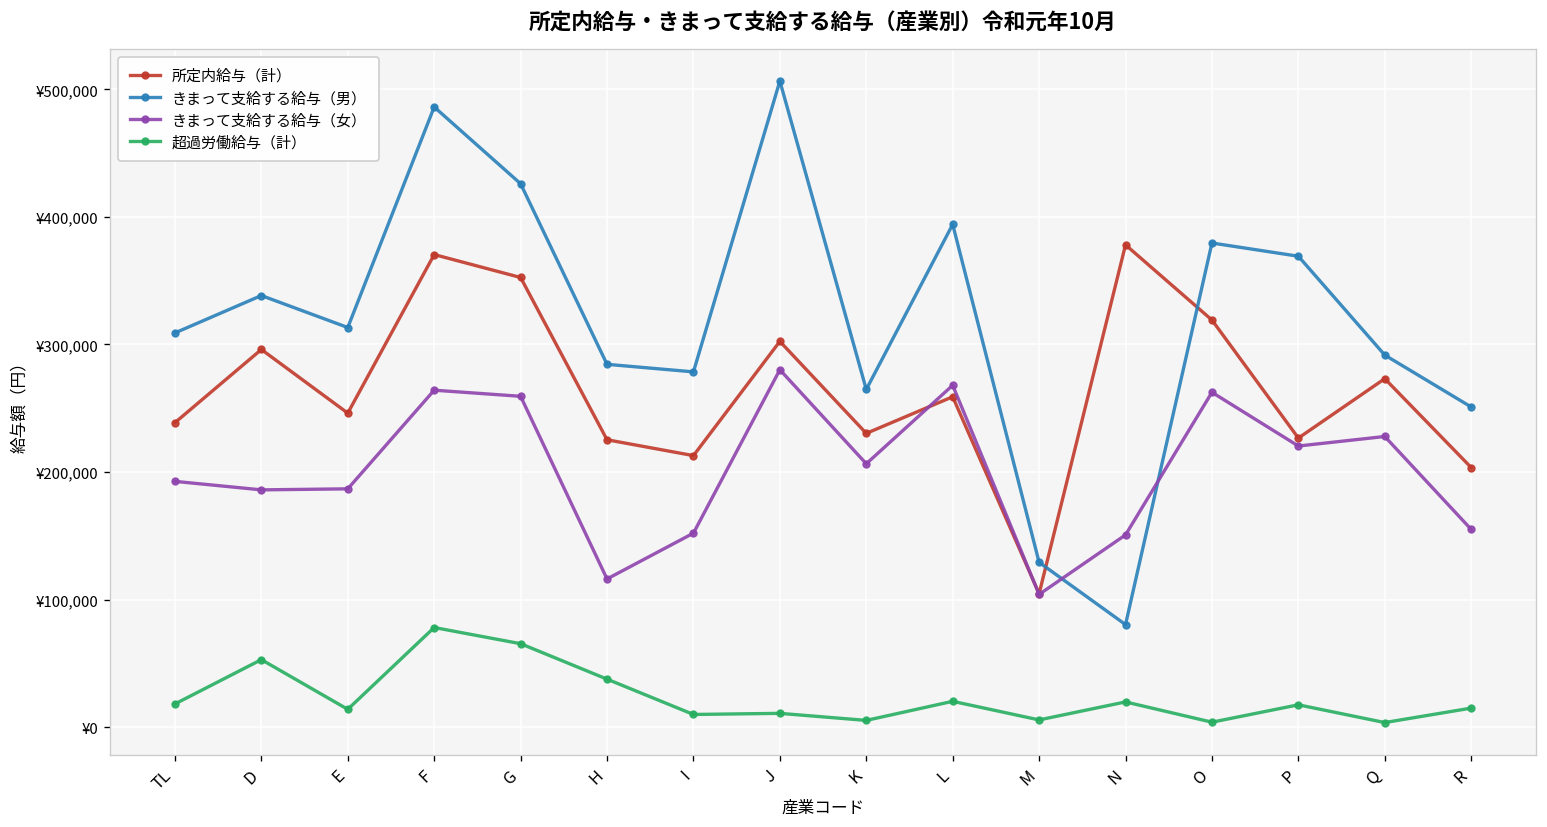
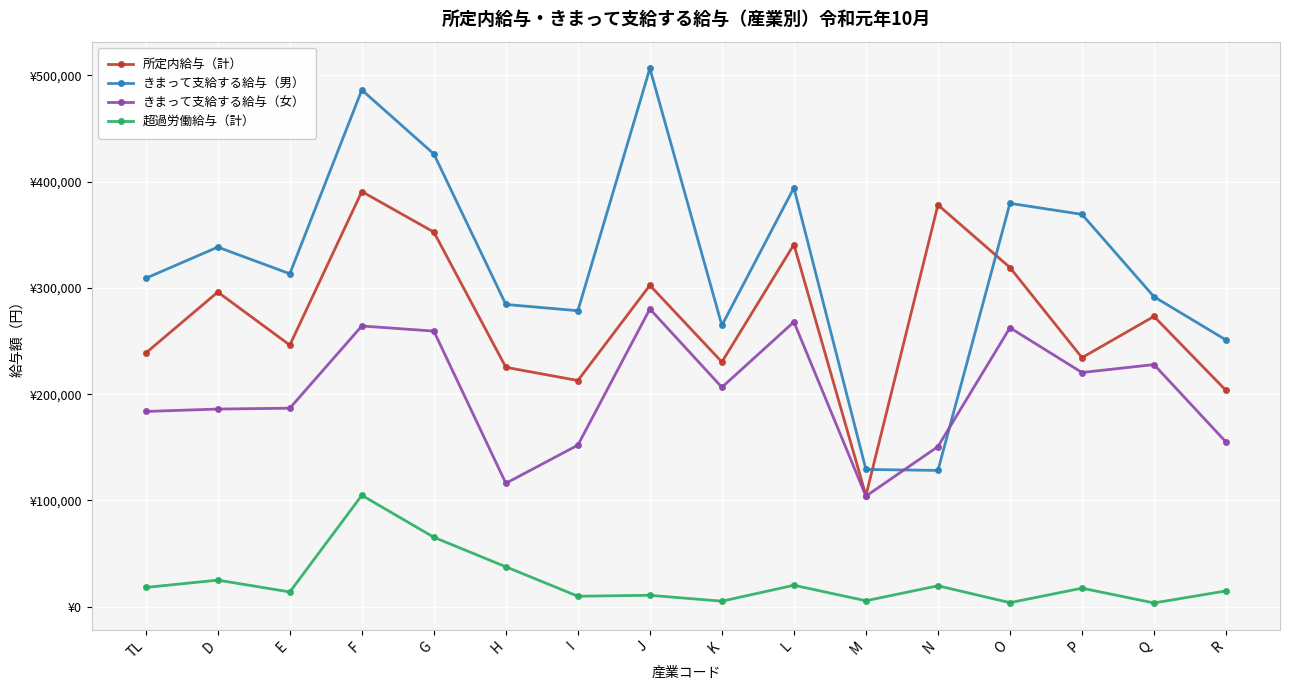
  {
    "所定内給与（計）": {
      "TL": "¥239,000",
      "D": "¥296,000",
      "E": "¥246,000",
-     "F": "¥370,000",
+     "F": "¥391,000",
      "G": "¥352,000",
      "H": "¥225,000",
      "I": "¥213,000",
      "J": "¥302,000",
      "K": "¥230,000",
-     "L": "¥259,000",
+     "L": "¥341,000",
      "N": "¥378,000",
      "O": "¥319,000",
-     "P": "¥227,000",
+     "P": "¥234,000",
      "Q": "¥273,000",
      "R": "¥204,000"
    },
    "きまって支給する給与（男）": {
      "TL": "¥309,000",
      "D": "¥338,000",
      "E": "¥313,000",
      "F": "¥486,000",
      "G": "¥426,000",
      "H": "¥284,000",
      "I": "¥278,000",
      "J": "¥506,000",
      "K": "¥265,000",
      "L": "¥394,000",
      "M": "¥129,000",
-     "N": "¥80,000",
+     "N": "¥128,000",
      "O": "¥380,000",
      "P": "¥369,000",
      "Q": "¥292,000",
      "R": "¥251,000"
    },
    "きまって支給する給与（女）": {
-     "TL": "¥193,000",
+     "TL": "¥184,000",
      "D": "¥186,000",
      "E": "¥187,000",
      "F": "¥264,000",
      "G": "¥259,000",
      "H": "¥116,000",
      "I": "¥152,000",
      "J": "¥280,000",
      "K": "¥206,000",
      "L": "¥268,000",
      "N": "¥151,000",
      "O": "¥262,000",
      "P": "¥220,000",
      "Q": "¥228,000",
      "R": "¥155,000"
    },
    "超過労働給与（計）": {
      "TL": "¥18,000",
-     "D": "¥53,000",
+     "D": "¥25,000",
      "E": "¥14,000",
-     "F": "¥78,000",
+     "F": "¥105,000",
      "G": "¥65,000",
      "H": "¥38,000",
      "I": "¥10,000",
      "J": "¥11,000",
      "K": "¥5,000",
      "L": "¥20,000",
      "M": "¥6,000",
      "N": "¥20,000",
      "O": "¥4,000",
      "P": "¥17,000",
      "Q": "¥4,000",
      "R": "¥15,000"
    }
  }
